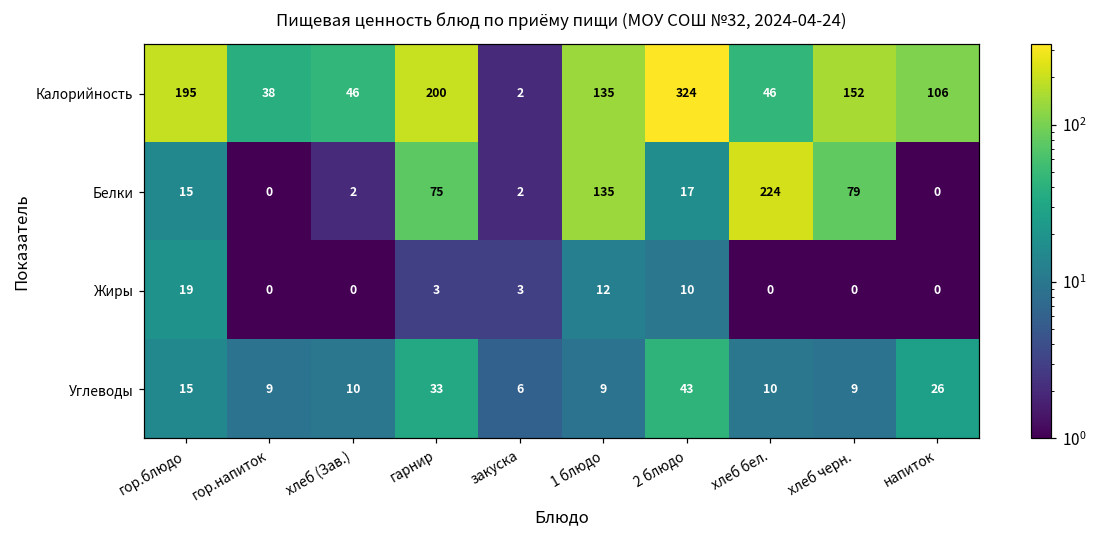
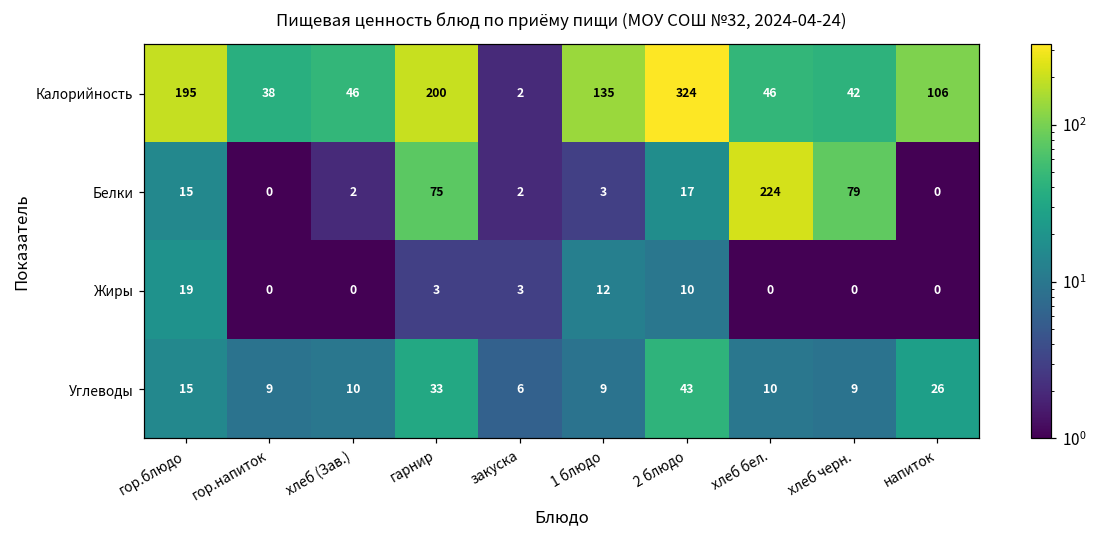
  {
    "Калорийность": {
      "гор.блюдо": 195,
      "гор.напиток": 38,
      "хлеб (Зав.)": 46,
      "гарнир": 200,
      "закуска": 2,
      "1 блюдо": 135,
      "2 блюдо": 324,
      "хлеб бел.": 46,
-     "хлеб черн.": 152,
+     "хлеб черн.": 42,
      "напиток": 106
    },
    "Белки": {
      "гор.блюдо": 15,
      "гор.напиток": 0,
      "хлеб (Зав.)": 2,
      "гарнир": 75,
      "закуска": 2,
-     "1 блюдо": 135,
+     "1 блюдо": 3,
      "2 блюдо": 17,
      "хлеб бел.": 224,
      "хлеб черн.": 79,
      "напиток": 0
    },
    "Жиры": {
      "гор.блюдо": 19,
      "гор.напиток": 0,
      "хлеб (Зав.)": 0,
      "гарнир": 3,
      "закуска": 3,
      "1 блюдо": 12,
      "2 блюдо": 10,
      "хлеб бел.": 0,
      "хлеб черн.": 0,
      "напиток": 0
    },
    "Углеводы": {
      "гор.блюдо": 15,
      "гор.напиток": 9,
      "хлеб (Зав.)": 10,
      "гарнир": 33,
      "закуска": 6,
      "1 блюдо": 9,
      "2 блюдо": 43,
      "хлеб бел.": 10,
      "хлеб черн.": 9,
      "напиток": 26
    }
  }
